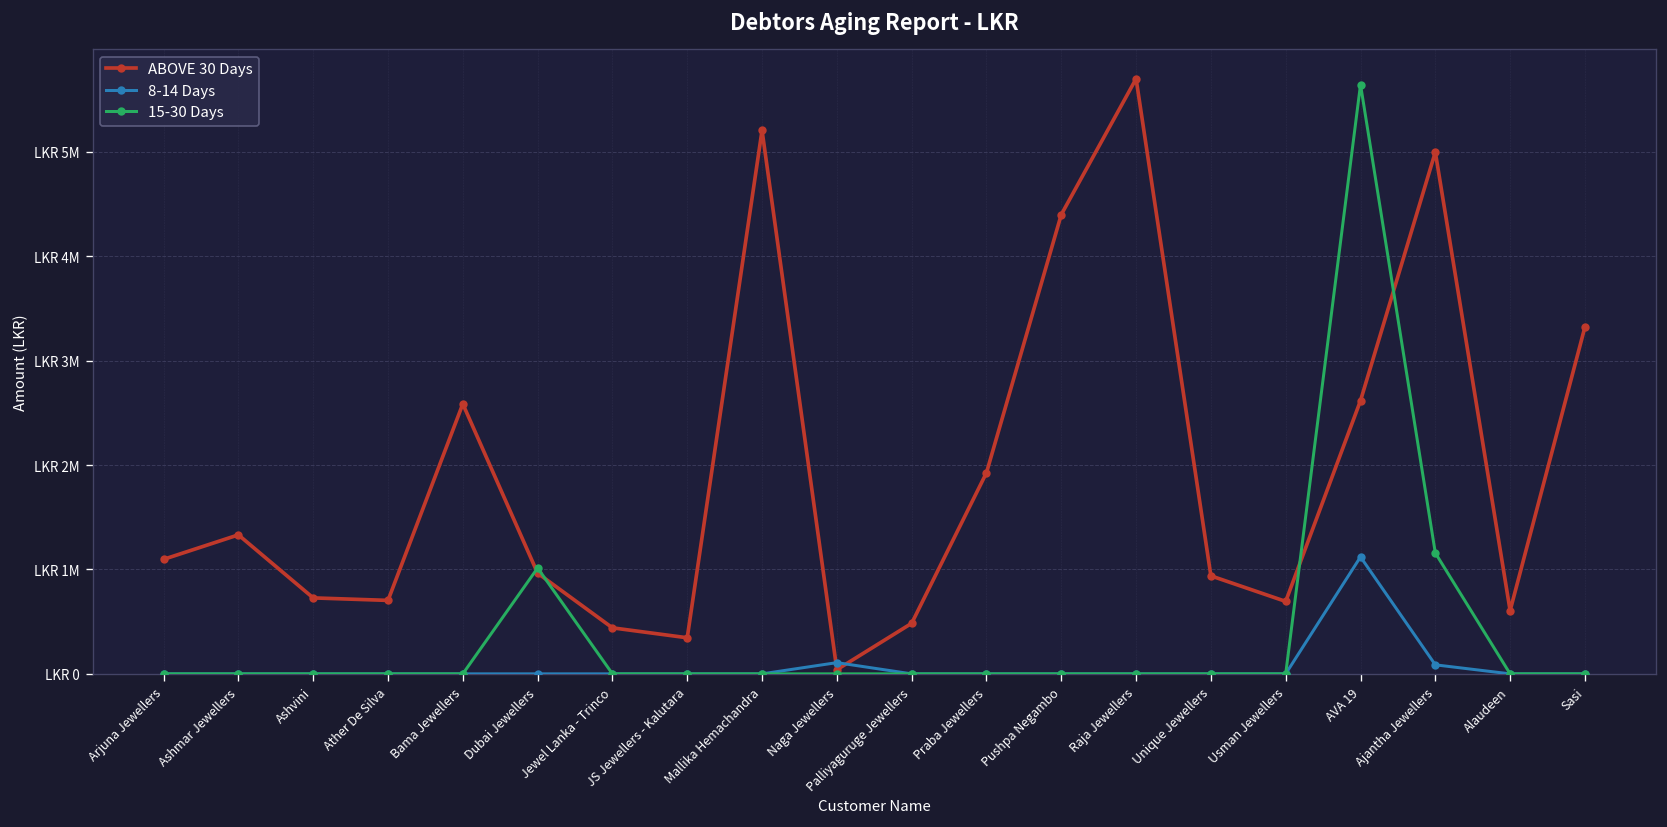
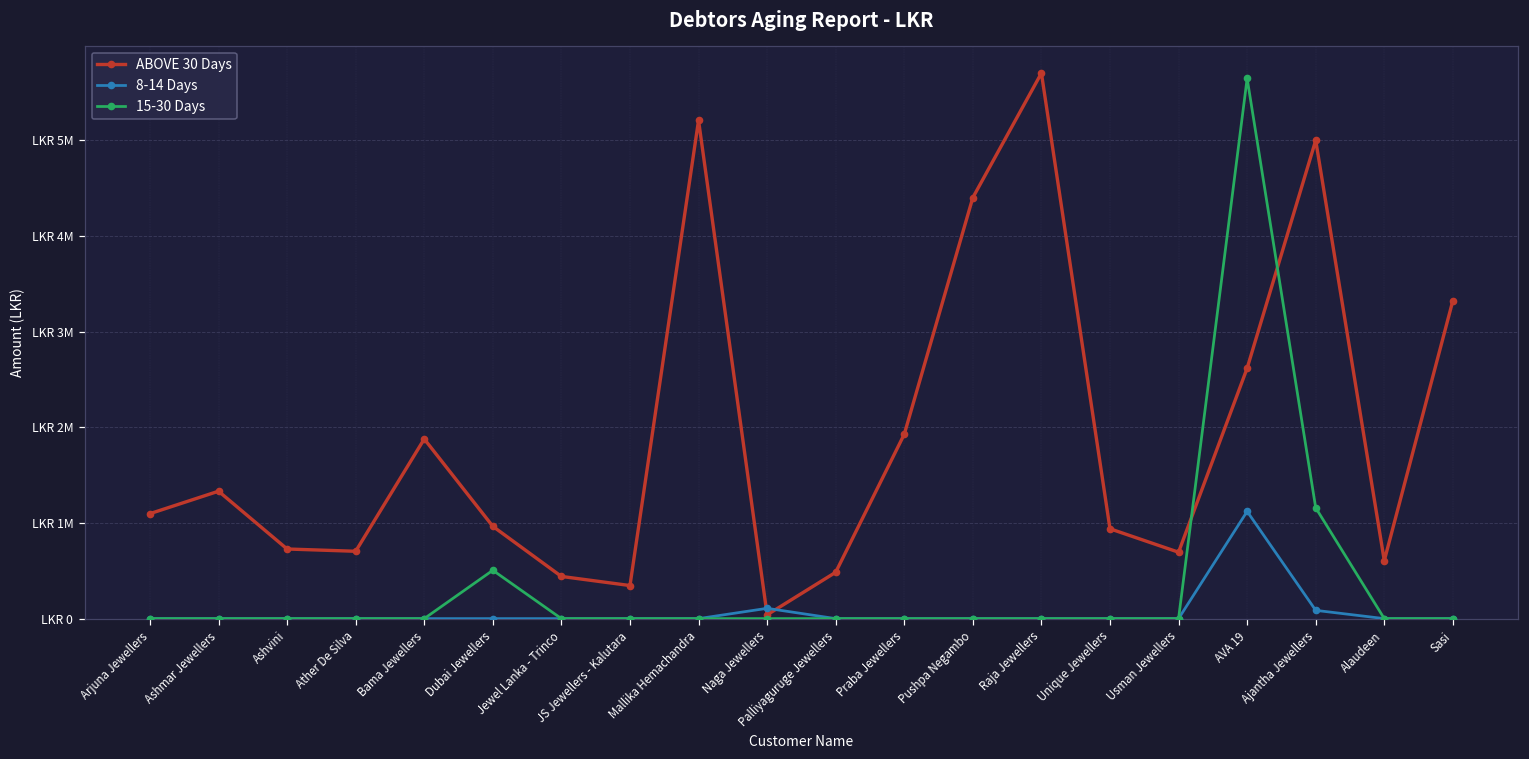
  {
    "ABOVE 30 Days": {
      "Arjuna Jewellers": "LKR 1100000",
      "Ashmar Jewellers": "LKR 1300000",
      "Ashvini": "LKR 700000",
      "Ather De Silva": "LKR 700000",
-     "Bama Jewellers": "LKR 2600000",
+     "Bama Jewellers": "LKR 1900000",
      "Dubai Jewellers": "LKR 1000000",
      "Jewel Lanka - Trinco": "LKR 400000",
      "JS Jewellers - Kalutara": "LKR 300000",
      "Mallika Hemachandra": "LKR 5200000",
      "Naga Jewellers": "LKR 0",
      "Palliyaguruge Jewellers": "LKR 500000",
      "Praba Jewellers": "LKR 1900000",
      "Pushpa Negambo": "LKR 4400000",
      "Raja Jewellers": "LKR 5700000",
      "Unique Jewellers": "LKR 900000",
      "Usman Jewellers": "LKR 700000",
      "AVA 19": "LKR 2600000",
      "Ajantha Jewellers": "LKR 5000000",
      "Alaudeen": "LKR 600000",
      "Sasi": "LKR 3300000"
    },
    "8-14 Days": {
      "Dubai Jewellers": "LKR 0",
      "Naga Jewellers": "LKR 100000",
      "AVA 19": "LKR 1100000",
      "Ajantha Jewellers": "LKR 100000"
    },
    "15-30 Days": {
-     "Dubai Jewellers": "LKR 1000000",
+     "Dubai Jewellers": "LKR 500000",
      "Naga Jewellers": "LKR 0",
      "AVA 19": "LKR 5600000",
      "Ajantha Jewellers": "LKR 1200000"
    }
  }
